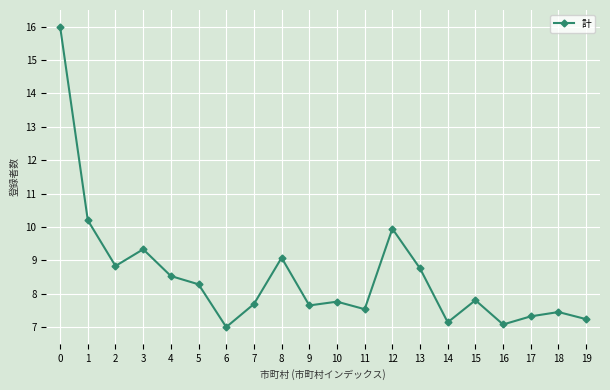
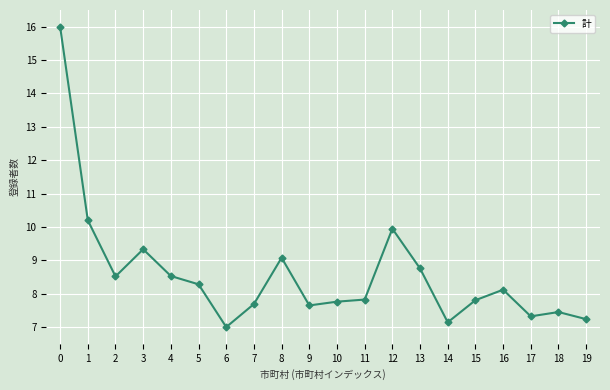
  {
    "0": 16.0,
    "1": 10.2,
-   "2": 8.8,
+   "2": 8.5,
    "3": 9.3,
    "4": 8.5,
    "5": 8.3,
    "6": 7.0,
    "7": 7.7,
    "8": 9.1,
    "9": 7.6,
    "10": 7.8,
-   "11": 7.5,
+   "11": 7.8,
    "12": 9.9,
    "13": 8.8,
    "14": 7.1,
    "15": 7.8,
-   "16": 7.1,
+   "16": 8.1,
    "17": 7.3,
    "18": 7.5,
    "19": 7.2
  }
